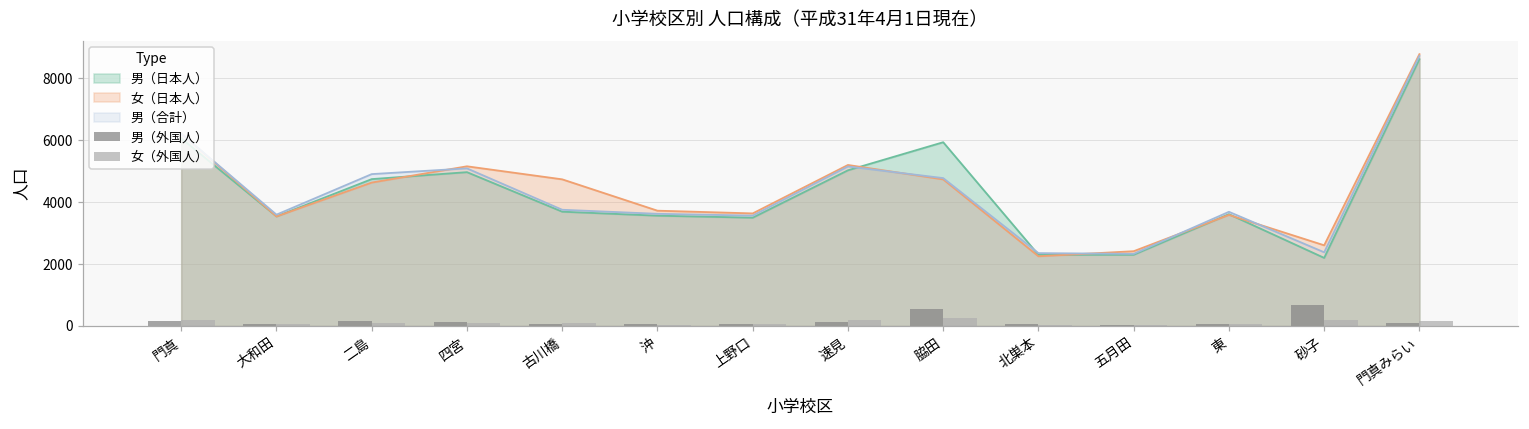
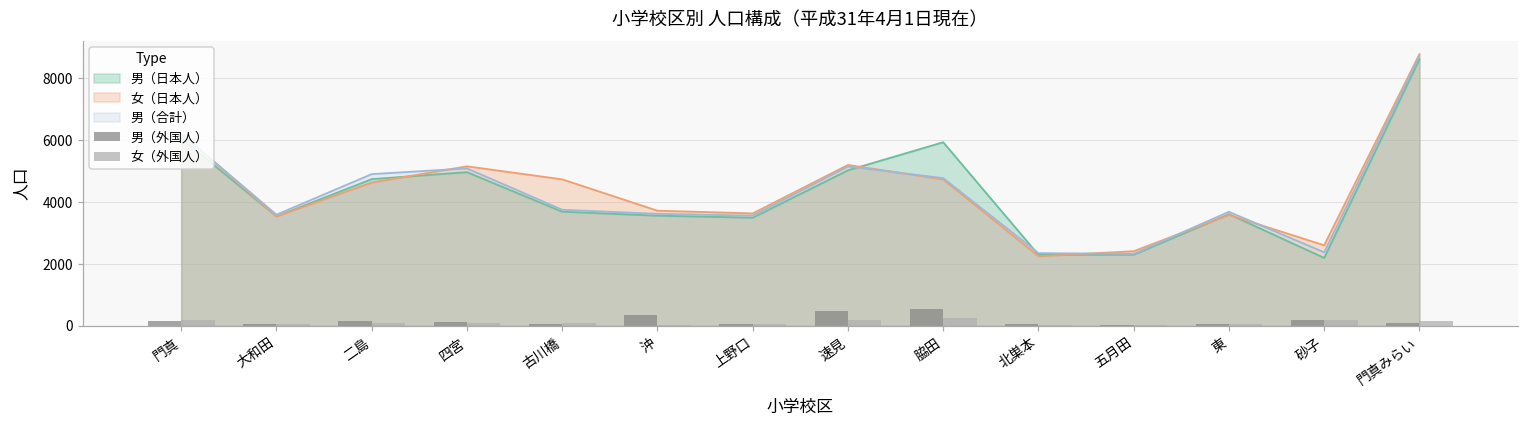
  {
    "男（外国人）": {
      "門真": 200,
      "二島": 200,
      "四宮": 100,
-     "沖": 100,
-     "速見": 100,
+     "沖": 300,
+     "速見": 500,
      "脇田": 500,
-     "砂子": 700,
+     "砂子": 200,
      "門真みらい": 100
    },
    "男（日本人）": {
      "二島": 4700,
      "四宮": 5000,
      "速見": 5000,
      "脇田": 5900,
      "砂子": 2200,
      "門真みらい": 8600
    },
    "女（日本人）": {
      "二島": 4600,
      "古川橋": 4700,
      "沖": 3700,
      "砂子": 2600
    }
  }
